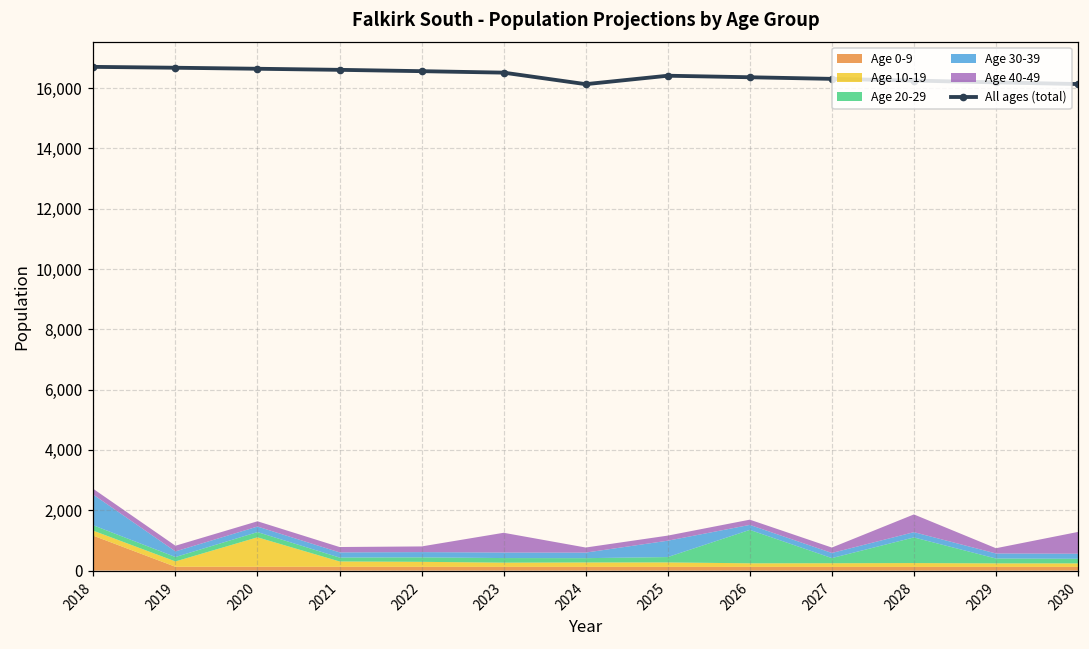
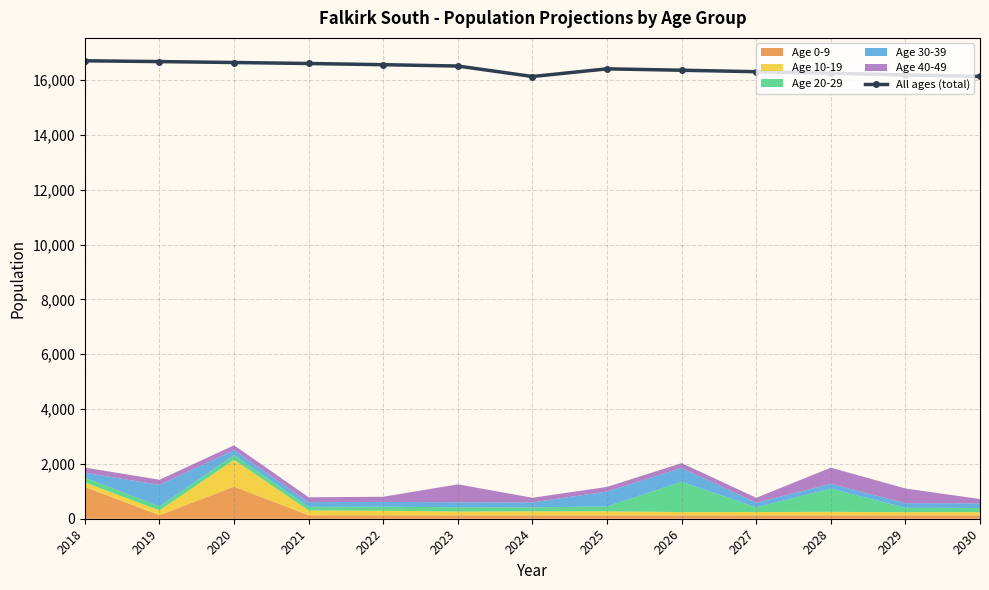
  {
    "All ages (total)": {
      "2018": "16,700",
      "2019": "16,700",
      "2020": "16,600",
      "2021": "16,600",
      "2022": "16,600",
      "2023": "16,500",
      "2024": "16,100",
      "2025": "16,400",
      "2026": "16,400",
      "2030": "16,100"
    },
    "Age 0-9": {
      "2018": "1,200",
      "2019": "100",
-     "2020": "100",
+     "2020": "1,200",
      "2021": "100",
      "2022": "100",
      "2023": "100",
      "2024": "100",
      "2025": "100",
      "2026": "100",
      "2027": "100",
      "2028": "100",
      "2029": "100",
      "2030": "100"
    },
    "Age 10-19": {
      "2018": "200",
      "2019": "200",
      "2020": "1,000",
      "2021": "200",
      "2022": "200",
      "2023": "100",
      "2024": "100",
      "2025": "100",
      "2026": "100",
      "2027": "100",
      "2028": "100",
      "2029": "100",
      "2030": "100"
    },
    "Age 20-29": {
      "2018": "200",
      "2019": "100",
      "2020": "200",
      "2021": "100",
      "2022": "100",
      "2023": "200",
      "2024": "100",
      "2025": "200",
      "2026": "1,100",
      "2027": "200",
      "2028": "800",
      "2029": "200",
      "2030": "200"
    },
    "Age 30-39": {
-     "2018": "1,000",
-     "2019": "200",
+     "2018": "200",
+     "2019": "800",
      "2020": "200",
      "2021": "200",
      "2022": "200",
      "2023": "200",
      "2024": "200",
      "2025": "500",
-     "2026": "200",
+     "2026": "500",
      "2027": "200",
      "2028": "200",
      "2029": "200",
      "2030": "200"
    },
    "Age 40-49": {
      "2018": "200",
      "2019": "200",
      "2020": "200",
      "2021": "200",
      "2022": "200",
      "2023": "700",
      "2024": "200",
      "2025": "200",
      "2026": "200",
      "2027": "200",
      "2028": "600",
-     "2029": "200",
-     "2030": "700"
+     "2029": "500",
+     "2030": "200"
    }
  }
